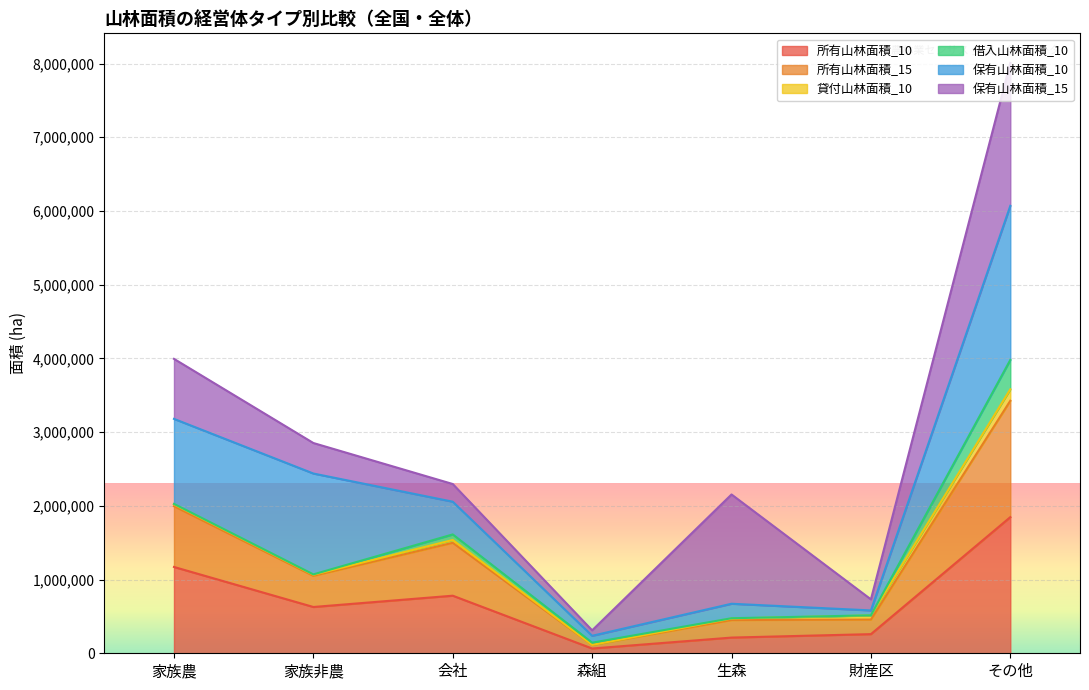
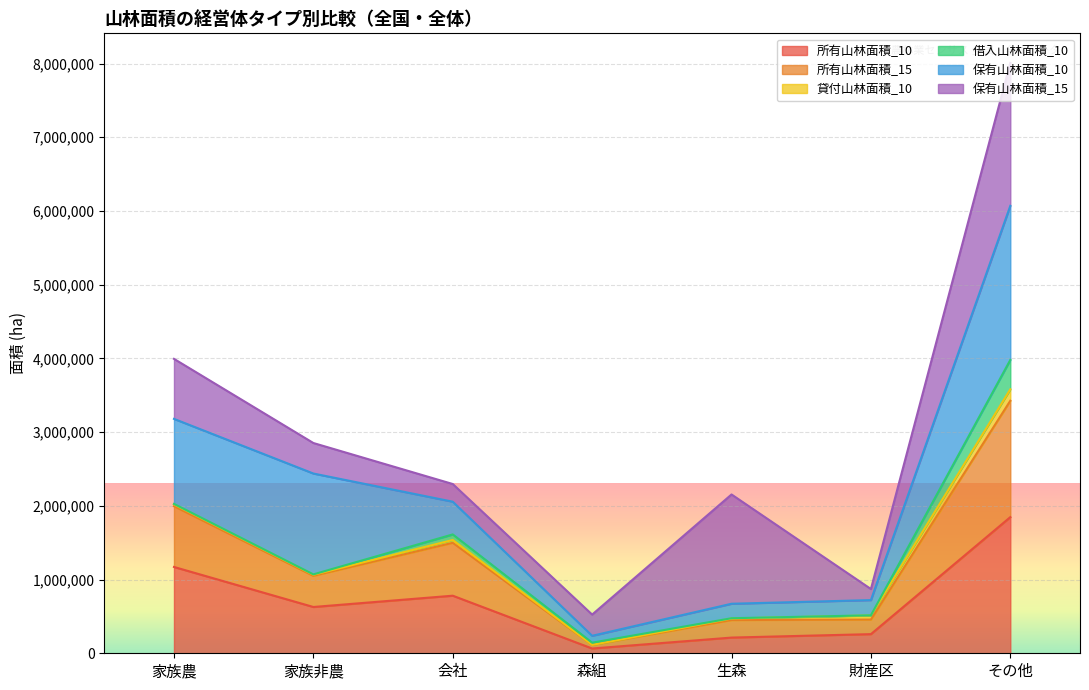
  {
    "貸付山林面積_10": {
      "会社": "0",
      "その他": "200,000"
    },
    "借入山林面積_10": {
      "会社": "100,000",
      "その他": "400,000"
    },
    "保有山林面積_10": {
      "家族農": "1,200,000",
      "家族非農": "1,400,000",
      "会社": "400,000",
      "森組": "100,000",
      "生森": "200,000",
-     "財産区": "100,000",
+     "財産区": "200,000",
      "その他": "2,100,000"
    },
    "保有山林面積_15": {
      "家族農": "800,000",
      "家族非農": "400,000",
      "会社": "200,000",
-     "森組": "100,000",
+     "森組": "300,000",
      "生森": "1,500,000",
      "財産区": "200,000"
    }
  }
